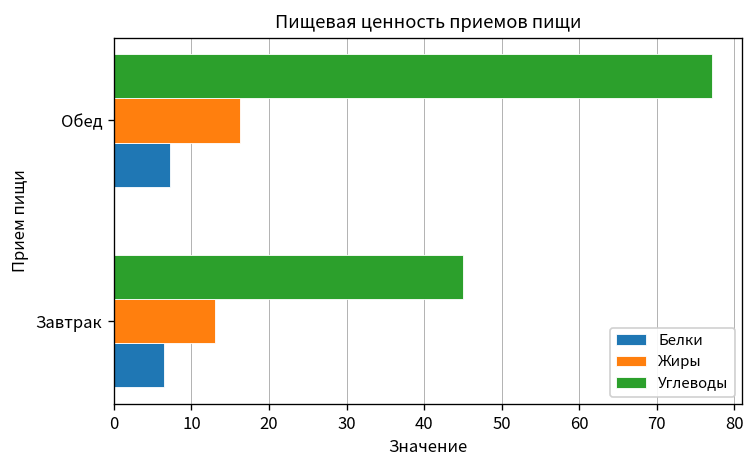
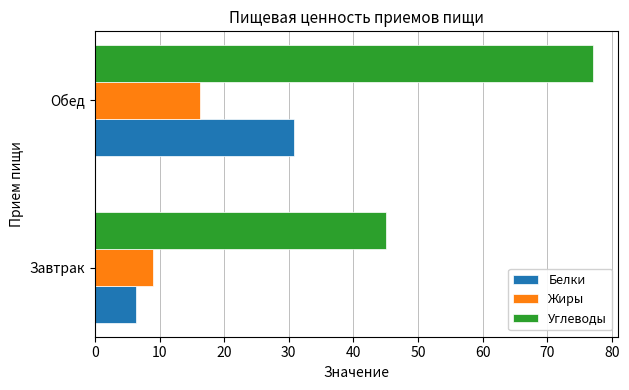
  {
    "Белки": {
-     "Обед": 7,
+     "Обед": 31,
      "Завтрак": 6
    },
    "Жиры": {
      "Обед": 16,
-     "Завтрак": 13
+     "Завтрак": 9
    },
    "Углеводы": {
      "Обед": 77,
      "Завтрак": 45
    }
  }
